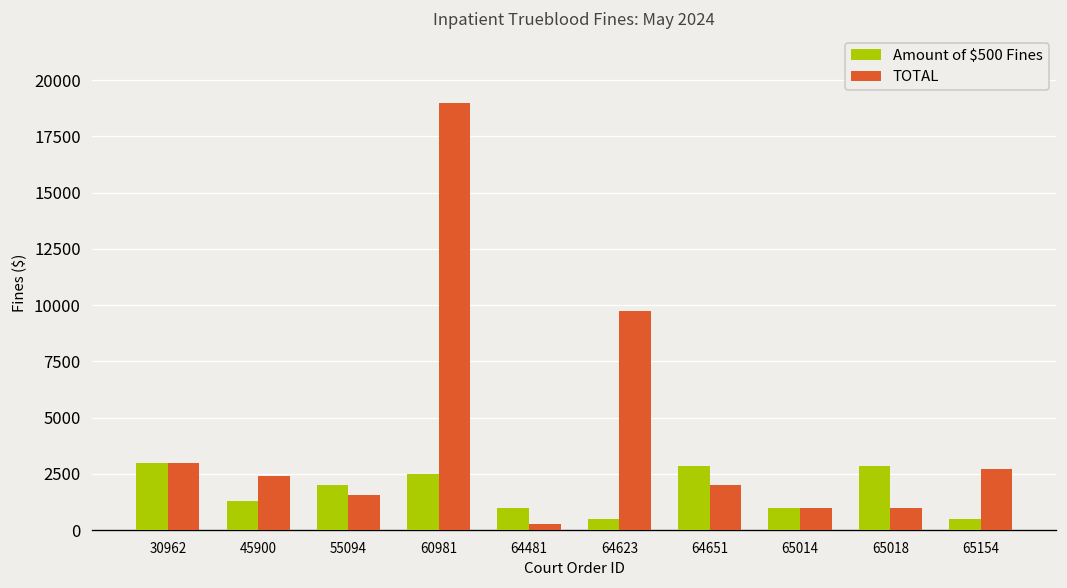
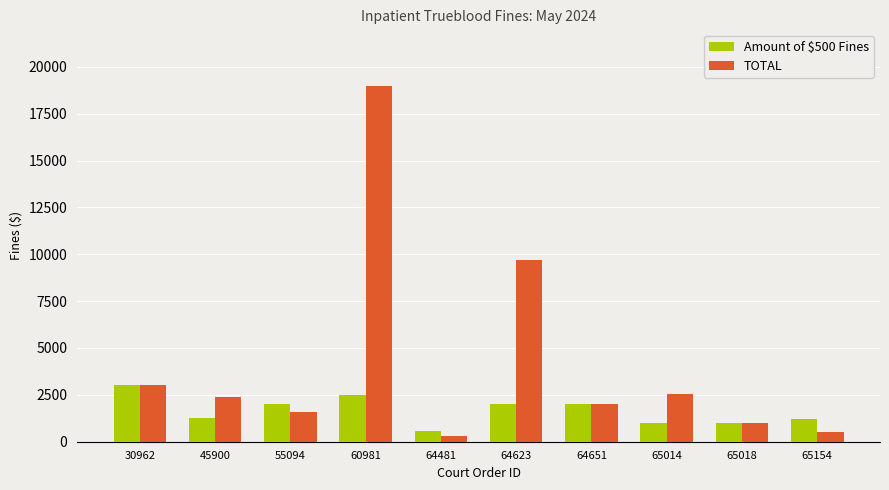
  {
    "Amount of $500 Fines": {
      "30962": 3000,
      "45900": 1300,
      "55094": 2000,
      "60981": 2500,
-     "64481": 1000,
-     "64623": 500,
-     "64651": 2800,
+     "64481": 500,
+     "64623": 2000,
+     "64651": 2000,
      "65014": 1000,
-     "65018": 2800,
-     "65154": 500
+     "65018": 1000,
+     "65154": 1200
    },
    "TOTAL": {
      "30962": 3000,
      "45900": 2400,
      "55094": 1600,
      "60981": 19000,
      "64481": 300,
      "64623": 9700,
      "64651": 2000,
-     "65014": 1000,
+     "65014": 2500,
      "65018": 1000,
-     "65154": 2700
+     "65154": 500
    }
  }
